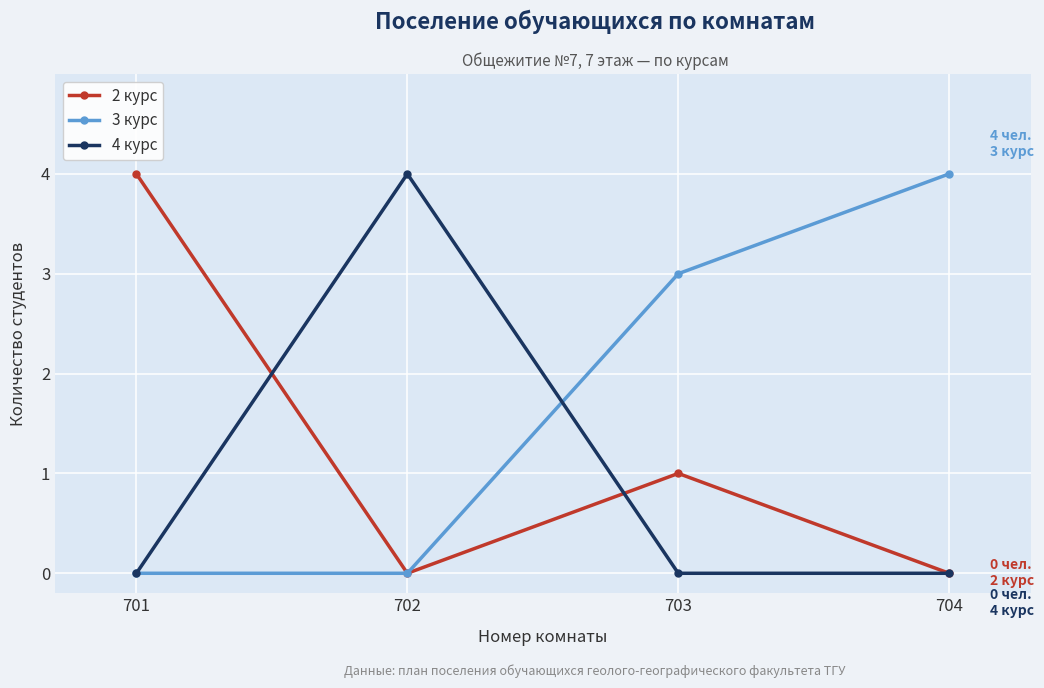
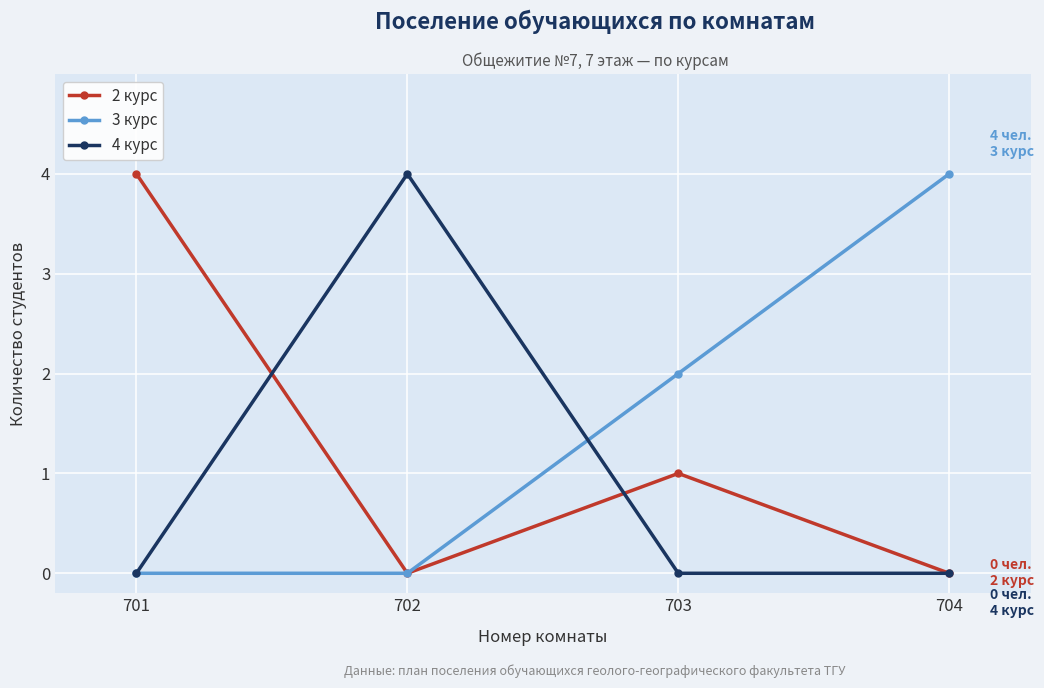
  {
    "2 курс": {
      "701": 4,
      "703": 1
    },
    "3 курс": {
-     "703": 3,
+     "703": 2,
      "704": 4
    },
    "4 курс": {
      "702": 4,
      "703": 0
    }
  }
